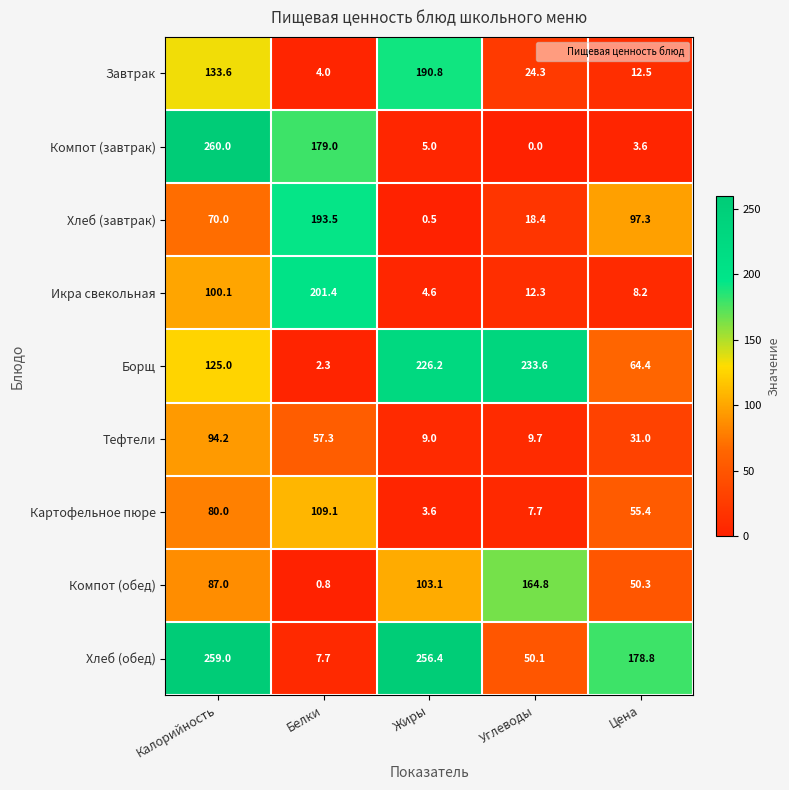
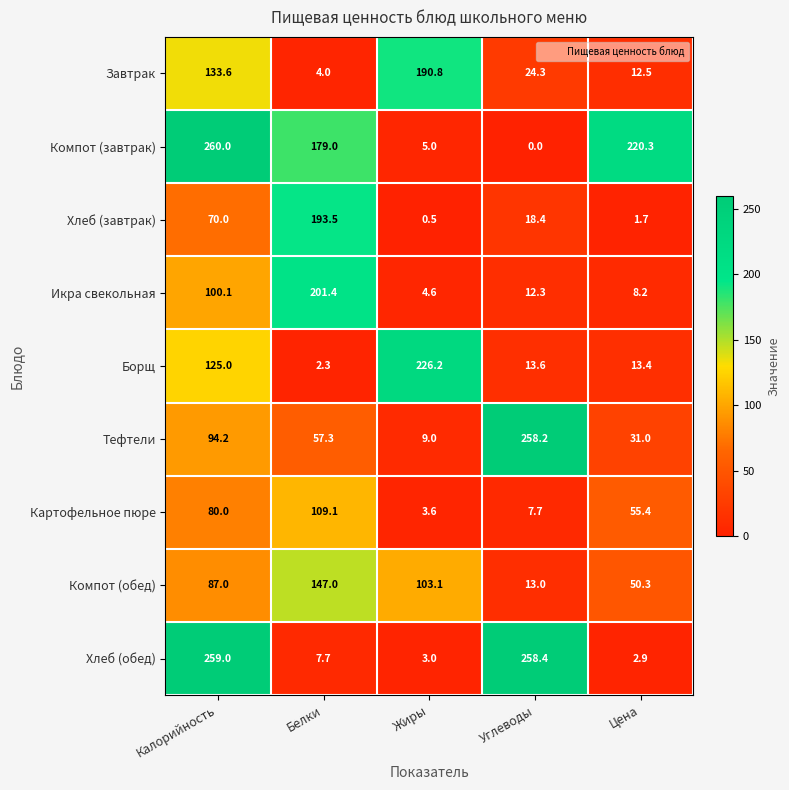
  {
    "Завтрак": {
      "Калорийность": 133.6,
      "Белки": 4.0,
      "Жиры": 190.8,
      "Углеводы": 24.3,
      "Цена": 12.5
    },
    "Компот (завтрак)": {
      "Калорийность": 260.0,
      "Белки": 179.0,
      "Жиры": 5.0,
      "Углеводы": 0.0,
-     "Цена": 3.6
+     "Цена": 220.3
    },
    "Хлеб (завтрак)": {
      "Калорийность": 70.0,
      "Белки": 193.5,
      "Жиры": 0.5,
      "Углеводы": 18.4,
-     "Цена": 97.3
+     "Цена": 1.7
    },
    "Икра свекольная": {
      "Калорийность": 100.1,
      "Белки": 201.4,
      "Жиры": 4.6,
      "Углеводы": 12.3,
      "Цена": 8.2
    },
    "Борщ": {
      "Калорийность": 125.0,
      "Белки": 2.3,
      "Жиры": 226.2,
-     "Углеводы": 233.6,
-     "Цена": 64.4
+     "Углеводы": 13.6,
+     "Цена": 13.4
    },
    "Тефтели": {
      "Калорийность": 94.2,
      "Белки": 57.3,
      "Жиры": 9.0,
-     "Углеводы": 9.7,
+     "Углеводы": 258.2,
      "Цена": 31.0
    },
    "Картофельное пюре": {
      "Калорийность": 80.0,
      "Белки": 109.1,
      "Жиры": 3.6,
      "Углеводы": 7.7,
      "Цена": 55.4
    },
    "Компот (обед)": {
      "Калорийность": 87.0,
-     "Белки": 0.8,
+     "Белки": 147.0,
      "Жиры": 103.1,
-     "Углеводы": 164.8,
+     "Углеводы": 13.0,
      "Цена": 50.3
    },
    "Хлеб (обед)": {
      "Калорийность": 259.0,
      "Белки": 7.7,
-     "Жиры": 256.4,
-     "Углеводы": 50.1,
-     "Цена": 178.8
+     "Жиры": 3.0,
+     "Углеводы": 258.4,
+     "Цена": 2.9
    }
  }
